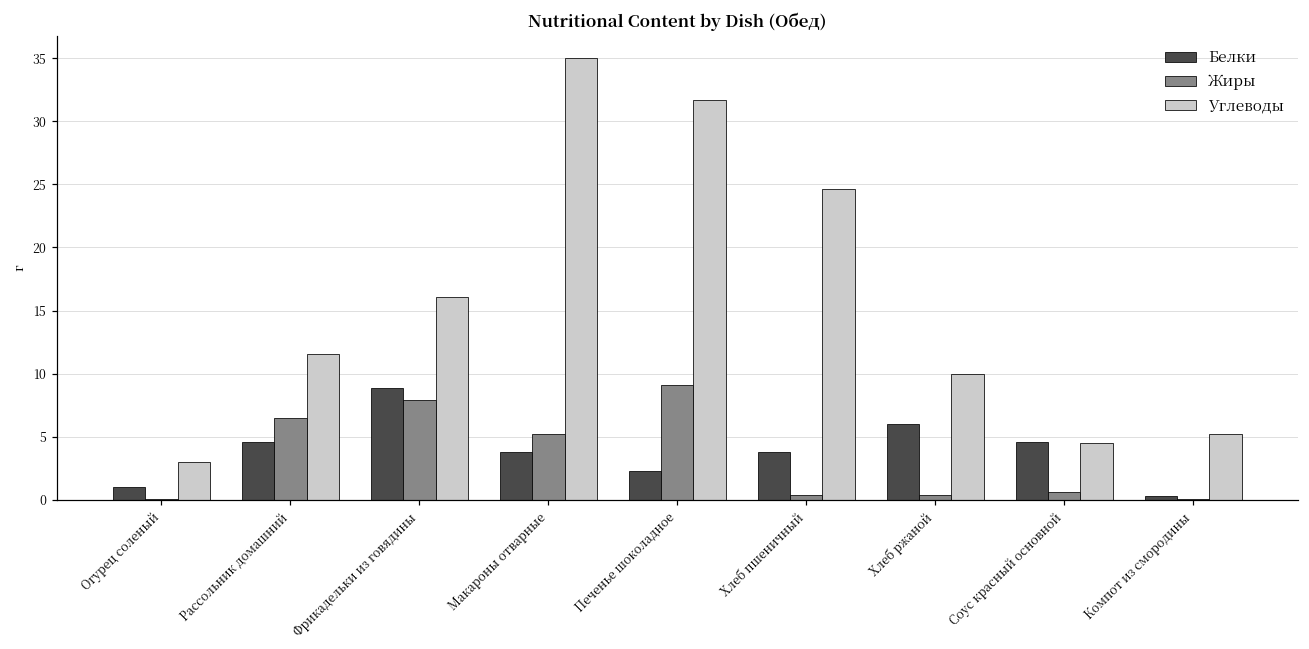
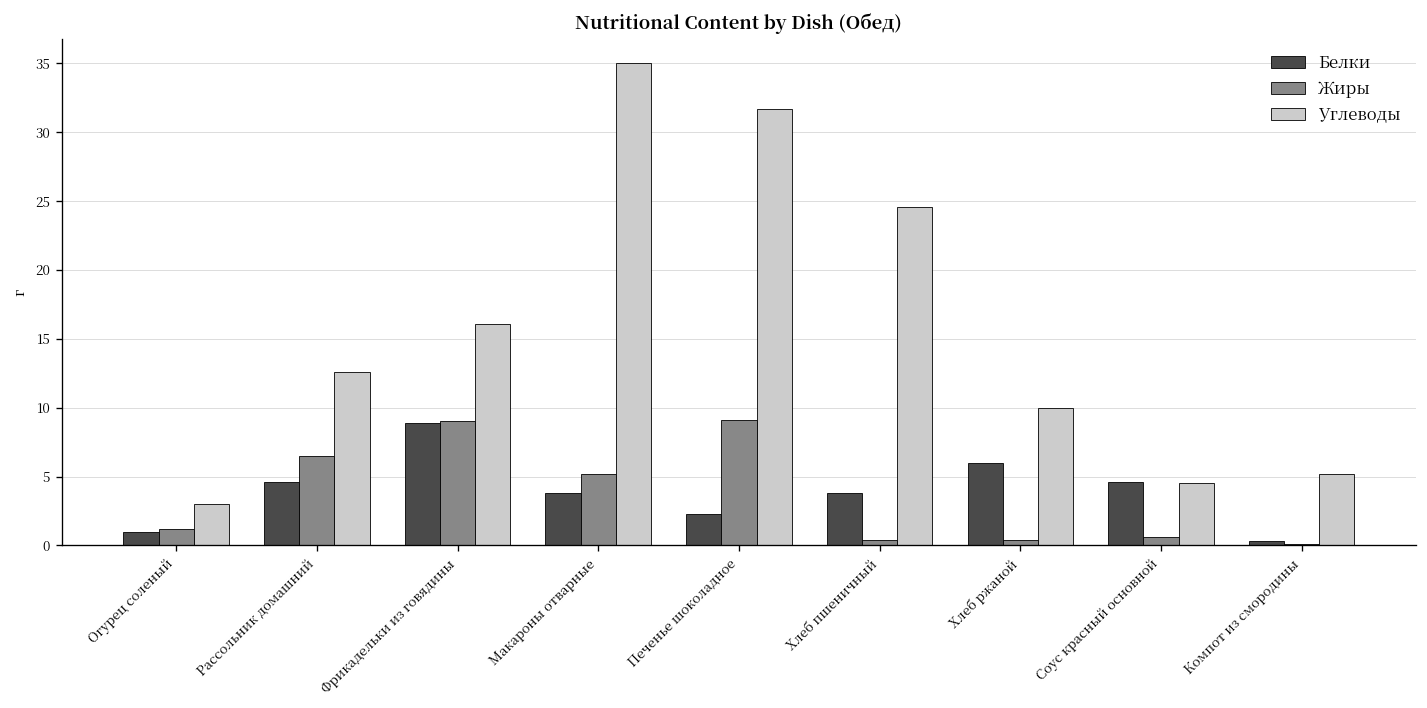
  {
    "Белки": {
      "Огурец соленый": 1.0,
      "Рассольник домашний": 4.6,
      "Фрикадельки из говядины": 8.9,
      "Макароны отварные": 3.8,
      "Печенье шоколадное": 2.3,
      "Хлеб пшеничный": 3.8,
      "Хлеб ржаной": 6.0,
      "Соус красный основной": 4.6,
      "Компот из смородины": 0.3
    },
    "Жиры": {
-     "Огурец соленый": 0.1,
+     "Огурец соленый": 1.2,
      "Рассольник домашний": 6.5,
-     "Фрикадельки из говядины": 7.9,
+     "Фрикадельки из говядины": 9.0,
      "Макароны отварные": 5.2,
      "Печенье шоколадное": 9.1,
      "Хлеб пшеничный": 0.4,
      "Хлеб ржаной": 0.4,
      "Соус красный основной": 0.6
    },
    "Углеводы": {
      "Огурец соленый": 3.0,
-     "Рассольник домашний": 11.6,
+     "Рассольник домашний": 12.6,
      "Фрикадельки из говядины": 16.1,
      "Макароны отварные": 35.0,
      "Печенье шоколадное": 31.7,
      "Хлеб пшеничный": 24.6,
      "Хлеб ржаной": 10.0,
      "Соус красный основной": 4.5,
      "Компот из смородины": 5.2
    }
  }
